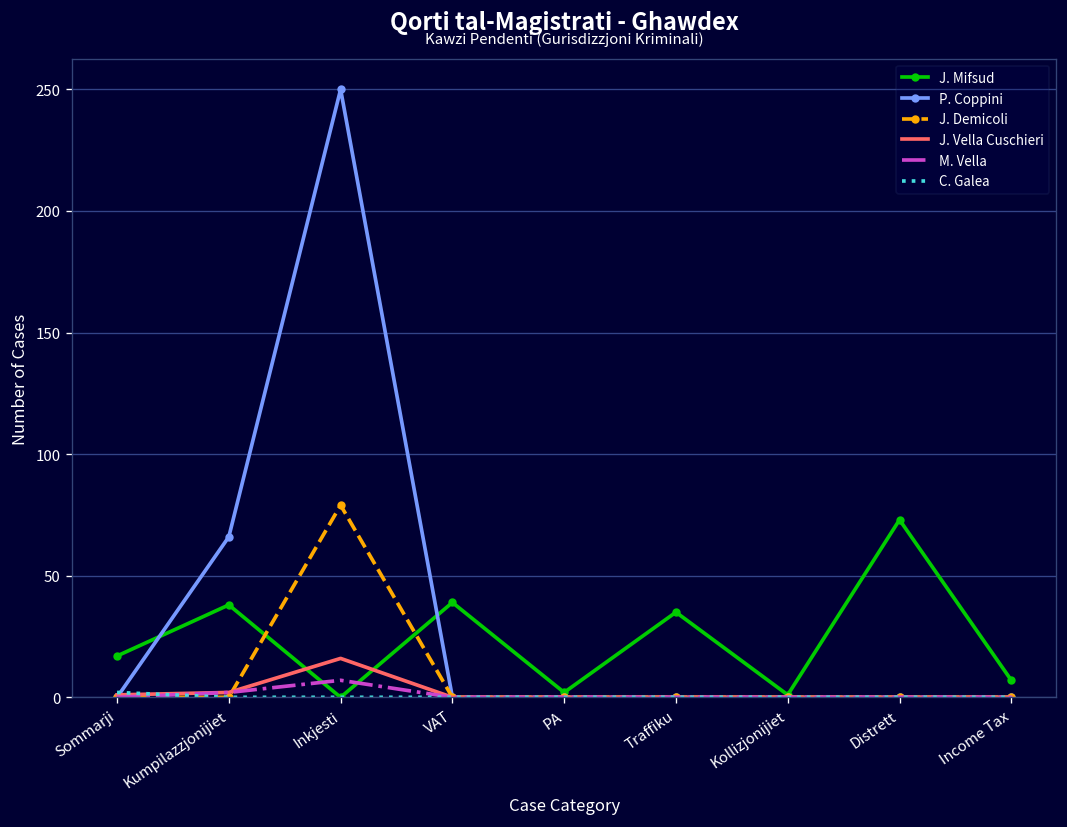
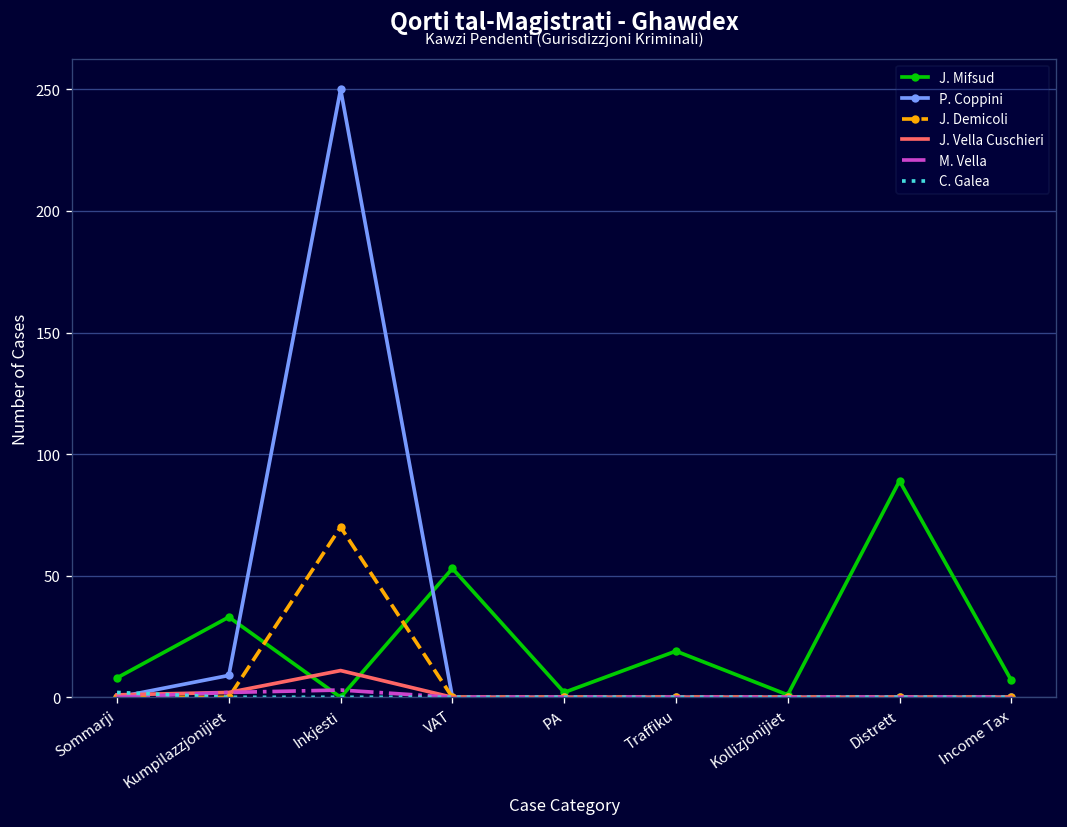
  {
    "J. Mifsud": {
-     "Sommarji": 17,
-     "Kumpilazzjonijiet": 38,
-     "VAT": 39,
+     "Sommarji": 8,
+     "Kumpilazzjonijiet": 33,
+     "VAT": 53,
      "PA": 2,
-     "Traffiku": 35,
-     "Distrett": 73,
+     "Traffiku": 19,
+     "Distrett": 89,
      "Income Tax": 7
    },
    "P. Coppini": {
-     "Kumpilazzjonijiet": 66,
+     "Kumpilazzjonijiet": 9,
      "Inkjesti": 250
    },
    "J. Demicoli": {
-     "Inkjesti": 79
+     "Inkjesti": 70
    },
    "J. Vella Cuschieri": {
-     "Inkjesti": 16
+     "Inkjesti": 11
    },
    "M. Vella": {
-     "Inkjesti": 7
+     "Inkjesti": 3
    }
  }
